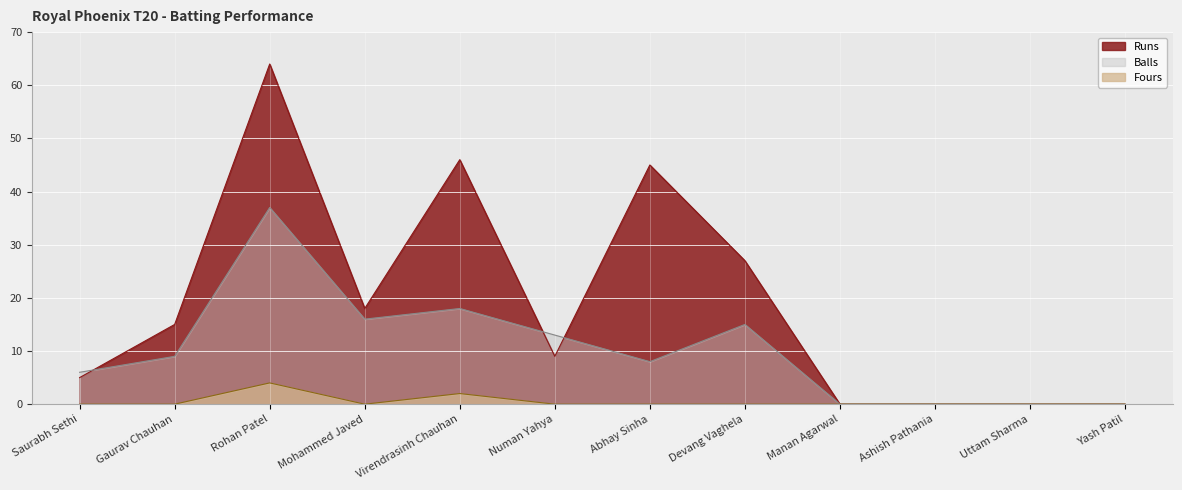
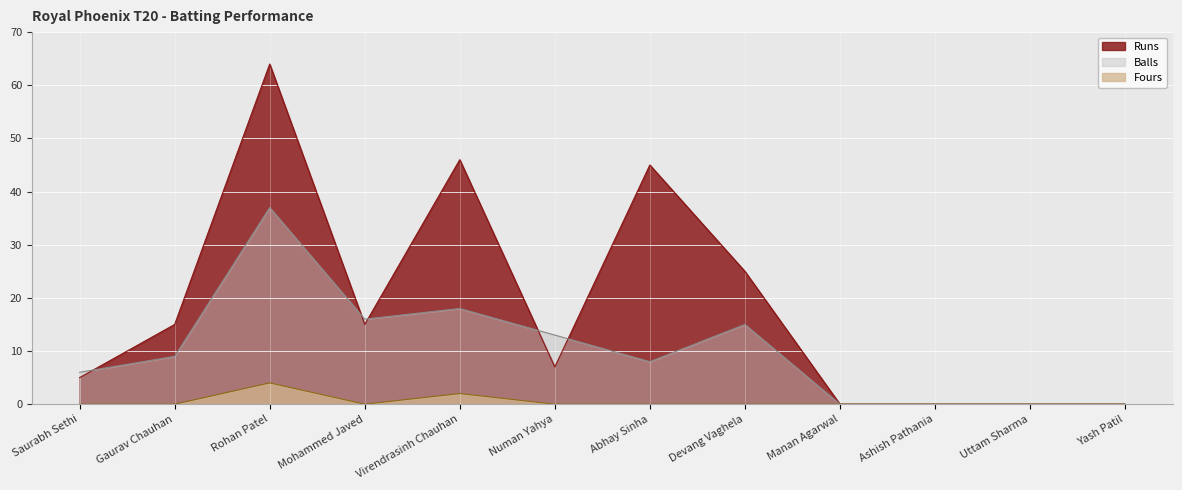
  {
    "Runs": {
      "Saurabh Sethi": 5,
      "Gaurav Chauhan": 15,
      "Rohan Patel": 64,
-     "Mohammed Javed": 18,
+     "Mohammed Javed": 15,
      "Virendrasinh Chauhan": 46,
-     "Numan Yahya": 9,
+     "Numan Yahya": 7,
      "Abhay Sinha": 45,
-     "Devang Vaghela": 27
+     "Devang Vaghela": 25
    }
  }
